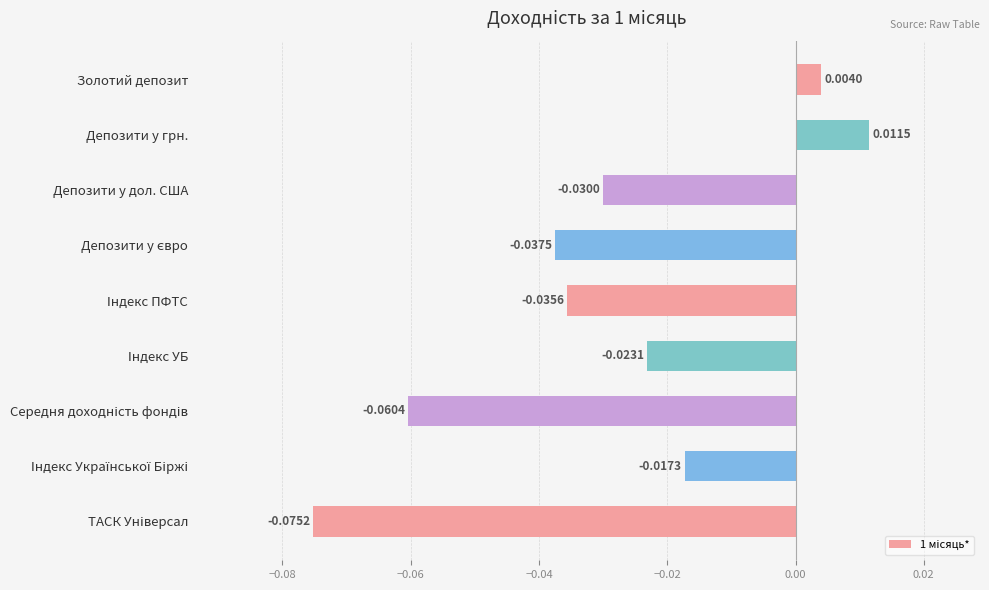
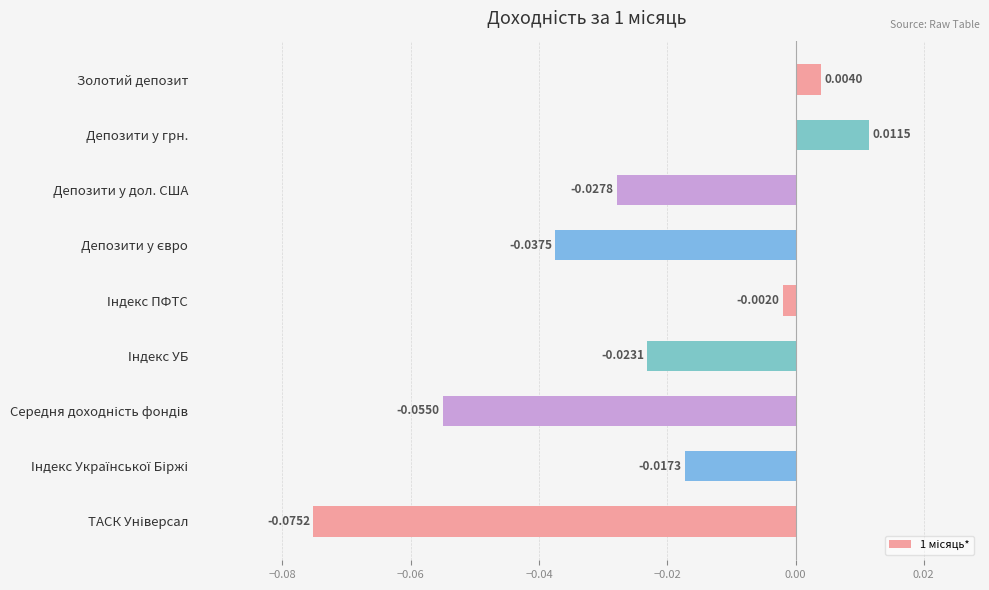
  {
    "Золотий депозит": 0.0040,
    "Депозити у грн.": 0.0115,
-   "Депозити у дол. США": -0.0300,
+   "Депозити у дол. США": -0.0278,
    "Депозити у євро": -0.0375,
-   "Індекс ПФТС": -0.0356,
+   "Індекс ПФТС": -0.0020,
    "Індекс УБ": -0.0231,
-   "Середня доходність фондів": -0.0604,
+   "Середня доходність фондів": -0.0550,
    "Індекс Української Біржі": -0.0173,
    "ТАСК Універсал": -0.0752
  }
